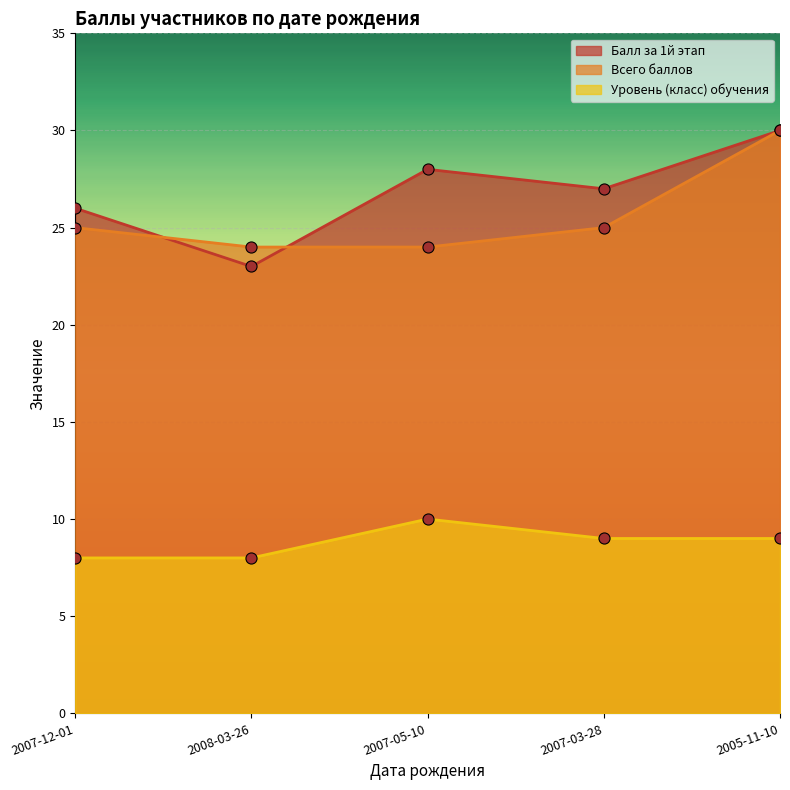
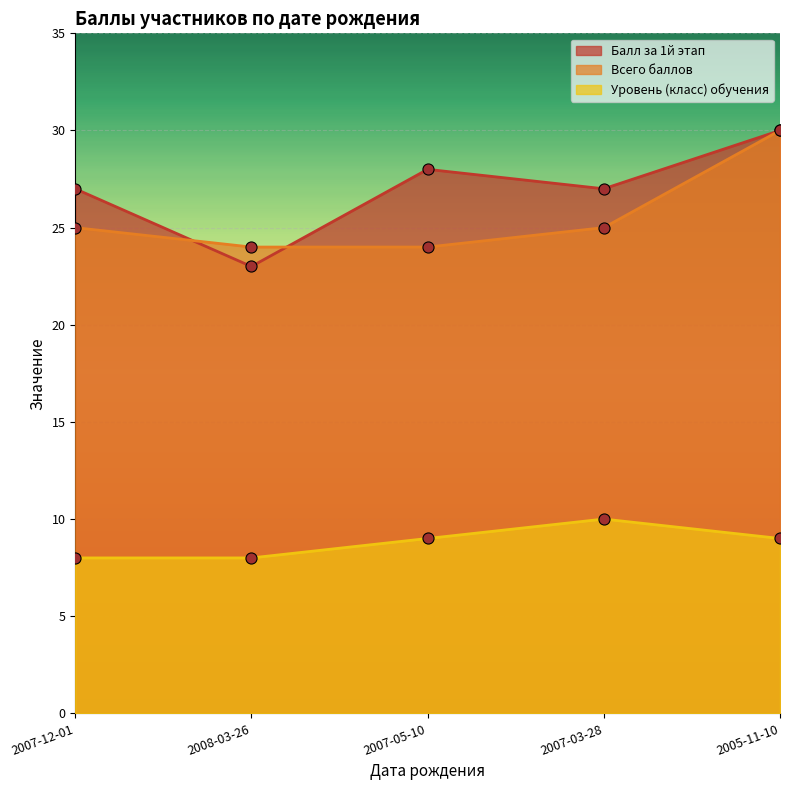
  {
    "Балл за 1й этап": {
-     "2007-12-01": 26,
+     "2007-12-01": 27,
      "2008-03-26": 23,
      "2007-05-10": 28,
      "2007-03-28": 27
    },
    "Всего баллов": {
      "2007-12-01": 25,
      "2008-03-26": 24,
      "2007-05-10": 24,
      "2007-03-28": 25
    },
    "Уровень (класс) обучения": {
      "2007-12-01": 8,
      "2008-03-26": 8,
-     "2007-05-10": 10,
-     "2007-03-28": 9,
+     "2007-05-10": 9,
+     "2007-03-28": 10,
      "2005-11-10": 9
    }
  }
